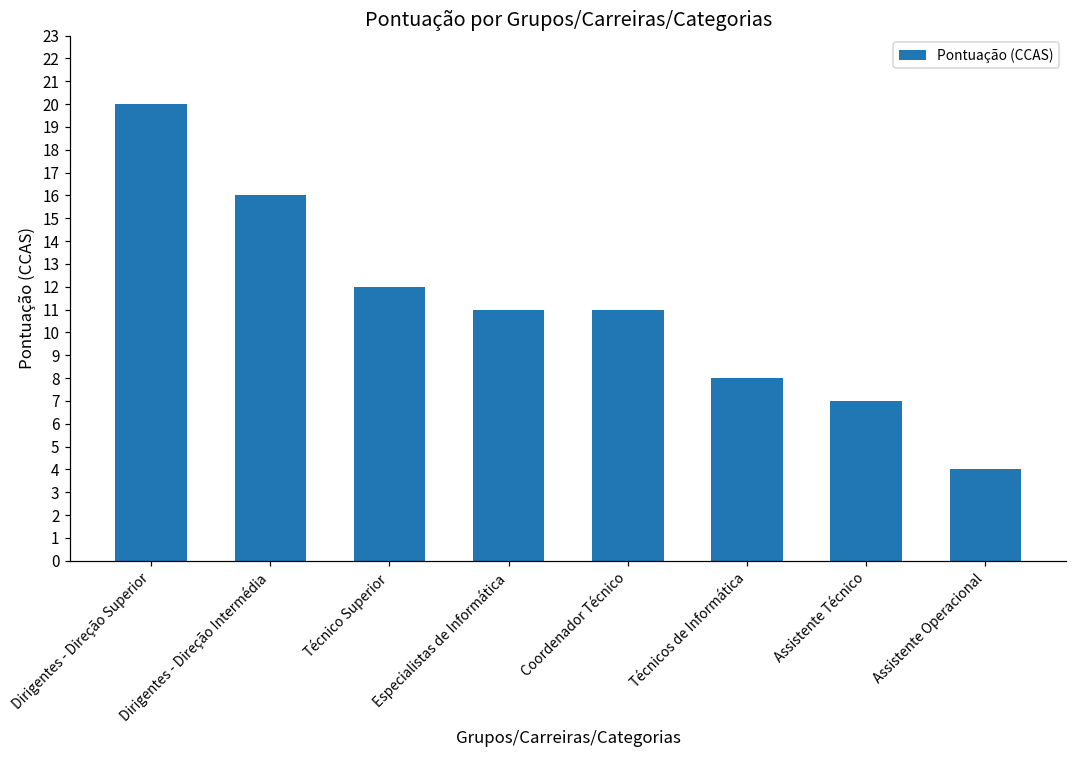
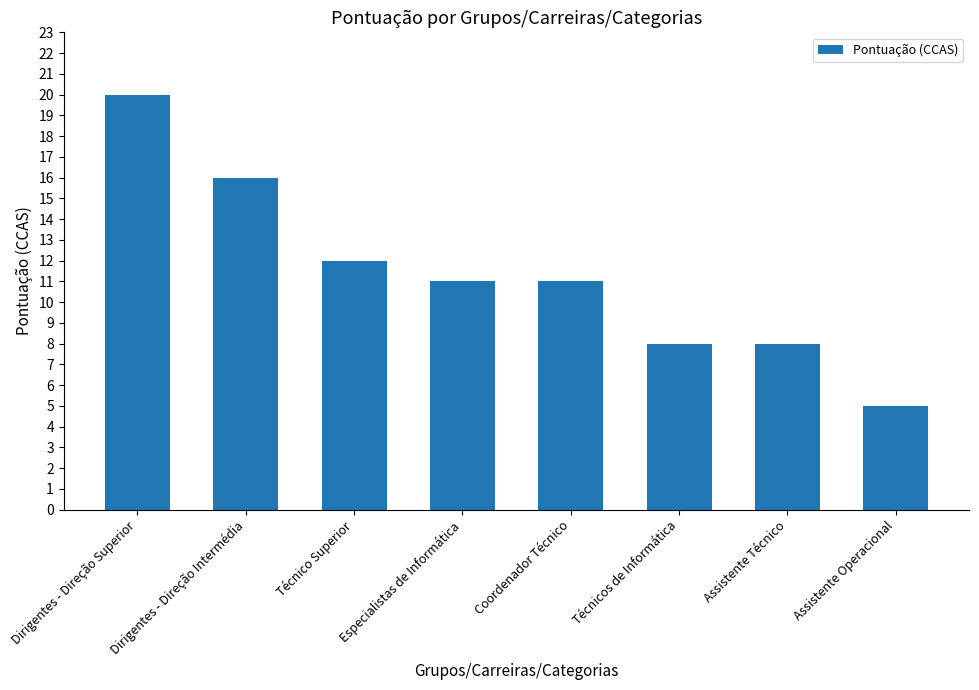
  {
    "Dirigentes - Direção Superior": 20,
    "Dirigentes - Direção Intermédia": 16,
    "Técnico Superior": 12,
    "Especialistas de Informática": 11,
    "Coordenador Técnico": 11,
    "Técnicos de Informática": 8,
-   "Assistente Técnico": 7,
-   "Assistente Operacional": 4
+   "Assistente Técnico": 8,
+   "Assistente Operacional": 5
  }
